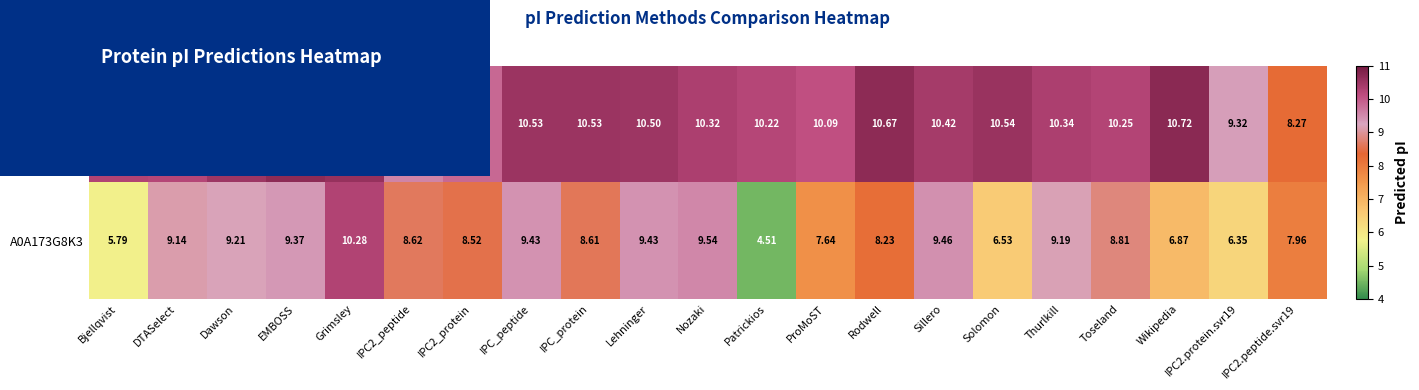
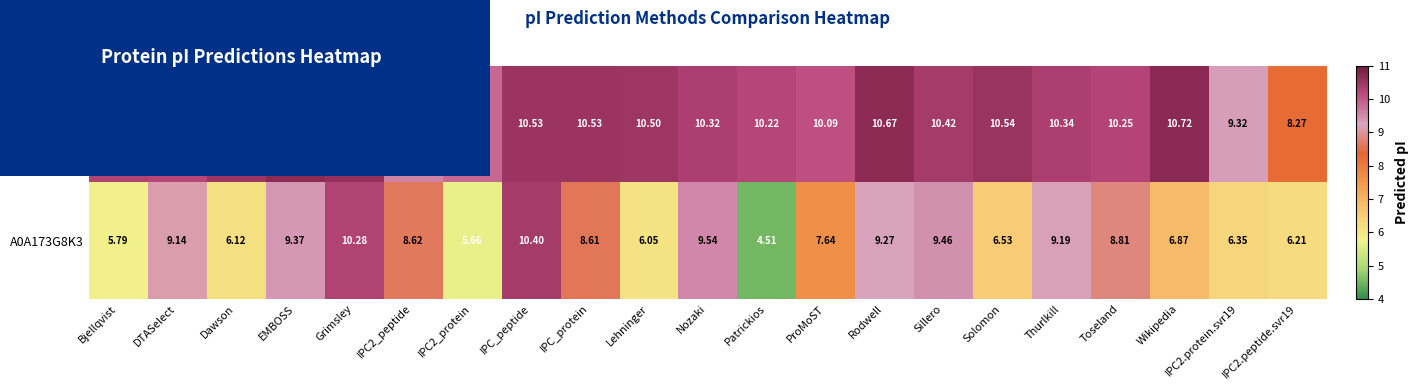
  {
    "A0A173G8K3": {
      "Bjellqvist": 5.79,
      "DTASelect": 9.14,
-     "Dawson": 9.21,
+     "Dawson": 6.12,
      "EMBOSS": 9.37,
      "Grimsley": 10.28,
      "IPC2_peptide": 8.62,
-     "IPC2_protein": 8.52,
-     "IPC_peptide": 9.43,
+     "IPC2_protein": 5.66,
+     "IPC_peptide": 10.40,
      "IPC_protein": 8.61,
-     "Lehninger": 9.43,
+     "Lehninger": 6.05,
      "Nozaki": 9.54,
      "Patrickios": 4.51,
      "ProMoST": 7.64,
-     "Rodwell": 8.23,
+     "Rodwell": 9.27,
      "Sillero": 9.46,
      "Solomon": 6.53,
      "Thurlkill": 9.19,
      "Toseland": 8.81,
      "Wikipedia": 6.87,
      "IPC2.protein.svr19": 6.35,
-     "IPC2.peptide.svr19": 7.96
+     "IPC2.peptide.svr19": 6.21
    }
  }
